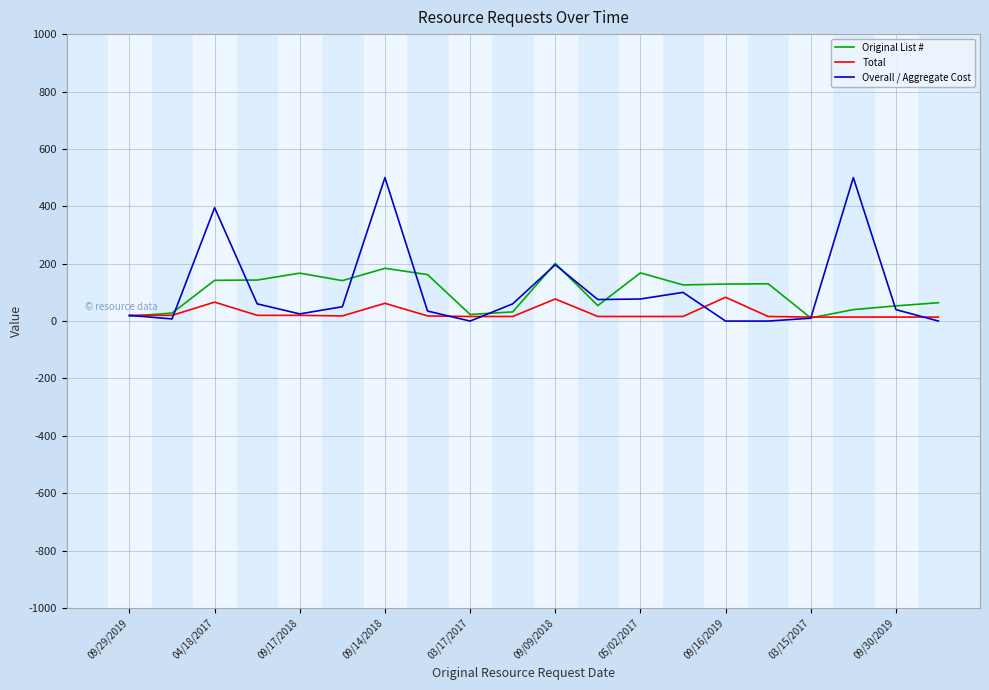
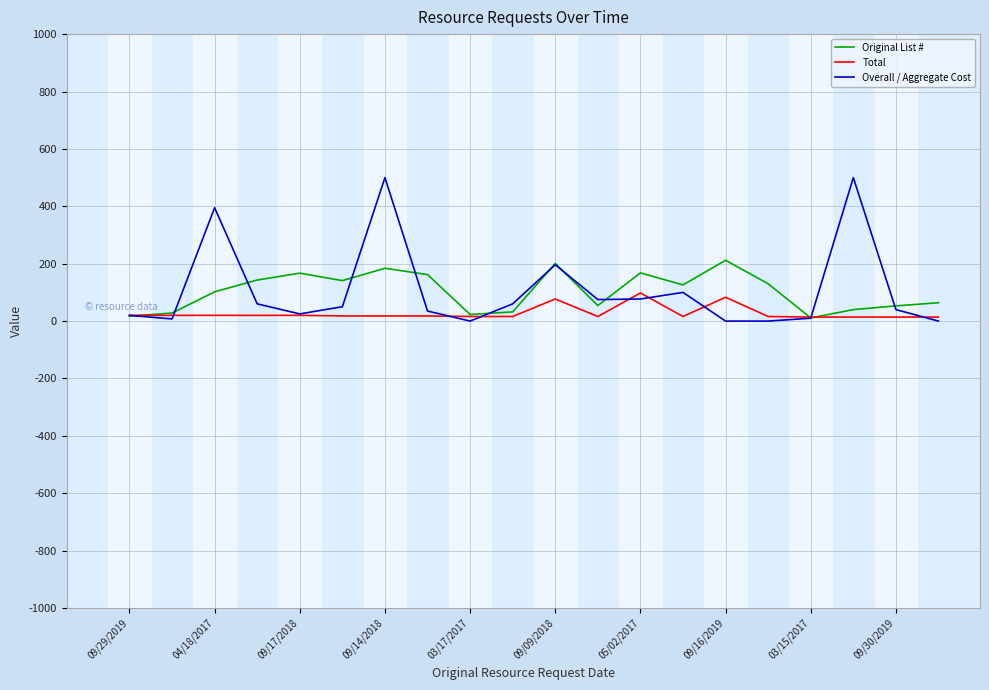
  {
    "Original List #": {
-     "04/18/2017": 140,
+     "04/18/2017": 100,
      "09/17/2018": 170,
      "09/14/2018": 180,
      "05/02/2017": 170,
-     "09/16/2019": 130
+     "09/16/2019": 210
    },
    "Total": {
-     "04/18/2017": 70,
-     "09/14/2018": 60,
+     "04/18/2017": 20,
+     "09/14/2018": 20,
      "09/09/2018": 80,
-     "05/02/2017": 20,
+     "05/02/2017": 100,
      "09/16/2019": 80
    },
    "Overall / Aggregate Cost": {
      "04/18/2017": 400,
      "09/14/2018": 500,
      "03/17/2017": 0,
      "05/02/2017": 80,
      "09/16/2019": 0
    }
  }
